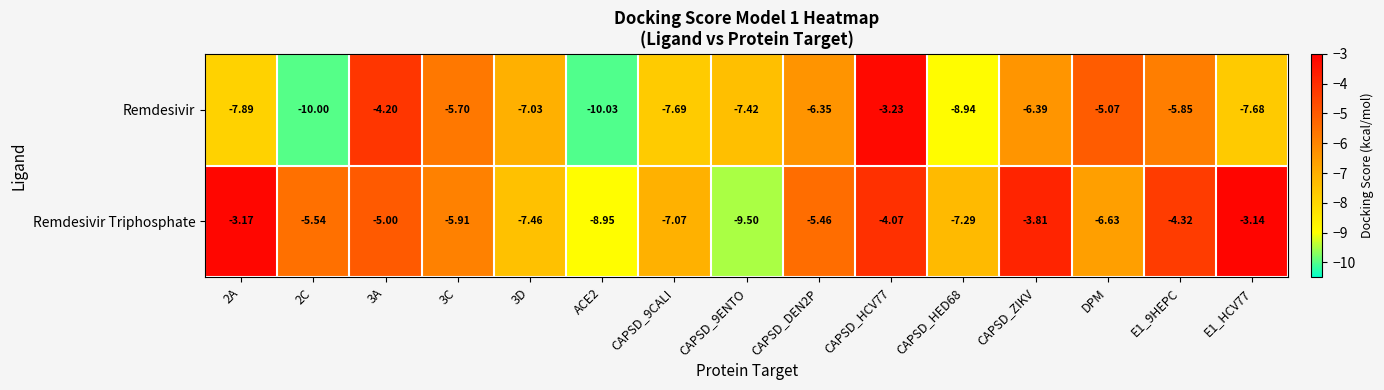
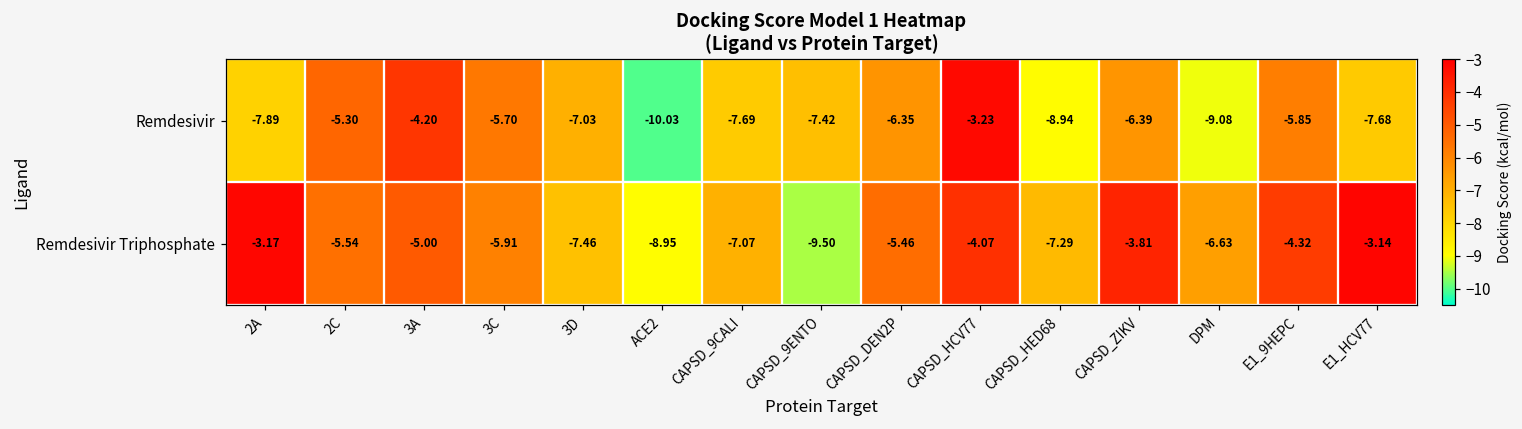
  {
    "Remdesivir": {
      "2A": -7.89,
-     "2C": -10.00,
+     "2C": -5.30,
      "3A": -4.20,
      "3C": -5.70,
      "3D": -7.03,
      "ACE2": -10.03,
      "CAPSD_9CALI": -7.69,
      "CAPSD_9ENTO": -7.42,
      "CAPSD_DEN2P": -6.35,
      "CAPSD_HCV77": -3.23,
      "CAPSD_HED68": -8.94,
      "CAPSD_ZIKV": -6.39,
-     "DPM": -5.07,
+     "DPM": -9.08,
      "E1_9HEPC": -5.85,
      "E1_HCV77": -7.68
    },
    "Remdesivir Triphosphate": {
      "2A": -3.17,
      "2C": -5.54,
      "3A": -5.00,
      "3C": -5.91,
      "3D": -7.46,
      "ACE2": -8.95,
      "CAPSD_9CALI": -7.07,
      "CAPSD_9ENTO": -9.50,
      "CAPSD_DEN2P": -5.46,
      "CAPSD_HCV77": -4.07,
      "CAPSD_HED68": -7.29,
      "CAPSD_ZIKV": -3.81,
      "DPM": -6.63,
      "E1_9HEPC": -4.32,
      "E1_HCV77": -3.14
    }
  }
